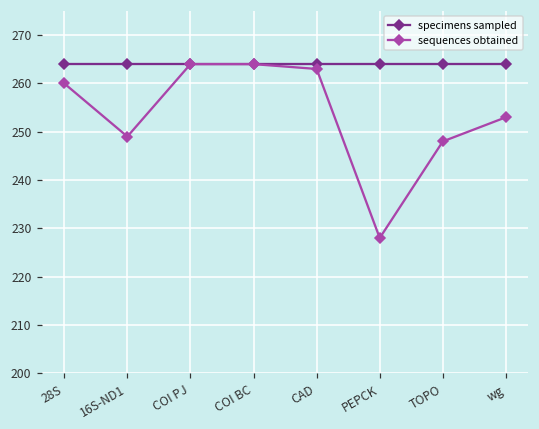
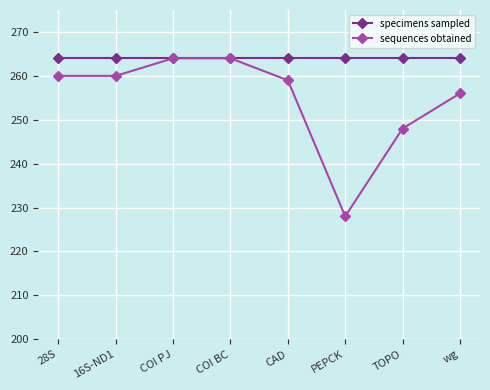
  {
    "specimens sampled": {
      "28S": 264,
      "16S-ND1": 264,
      "CAD": 264,
      "PEPCK": 264,
      "TOPO": 264,
      "wg": 264
    },
    "sequences obtained": {
      "28S": 260,
-     "16S-ND1": 249,
-     "CAD": 263,
+     "16S-ND1": 260,
+     "CAD": 259,
      "PEPCK": 228,
      "TOPO": 248,
-     "wg": 253
+     "wg": 256
    }
  }
